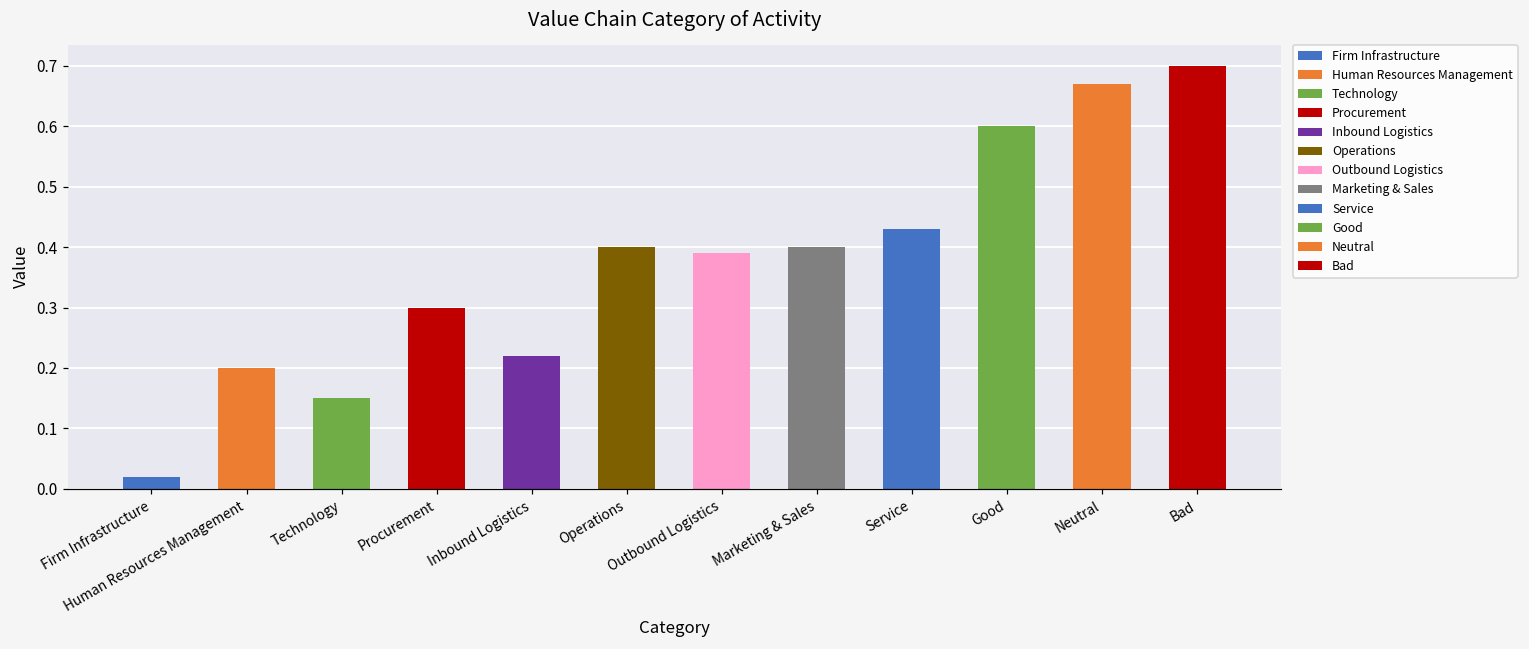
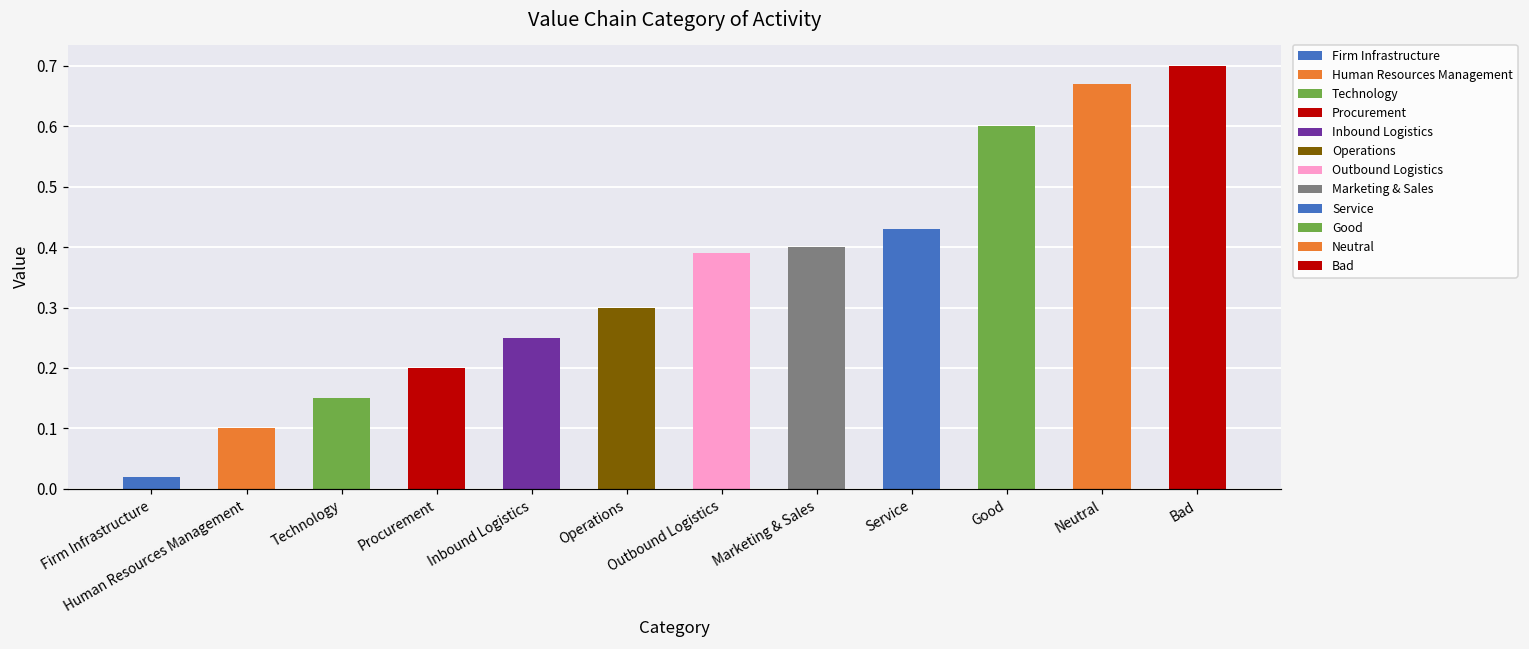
  {
    "Firm Infrastructure": 0.02,
-   "Human Resources Management": 0.2,
+   "Human Resources Management": 0.1,
    "Technology": 0.15,
-   "Procurement": 0.3,
-   "Inbound Logistics": 0.22,
-   "Operations": 0.4,
+   "Procurement": 0.2,
+   "Inbound Logistics": 0.25,
+   "Operations": 0.3,
    "Outbound Logistics": 0.39,
    "Marketing & Sales": 0.40,
    "Service": 0.43,
    "Good": 0.60,
    "Neutral": 0.67,
    "Bad": 0.70
  }
